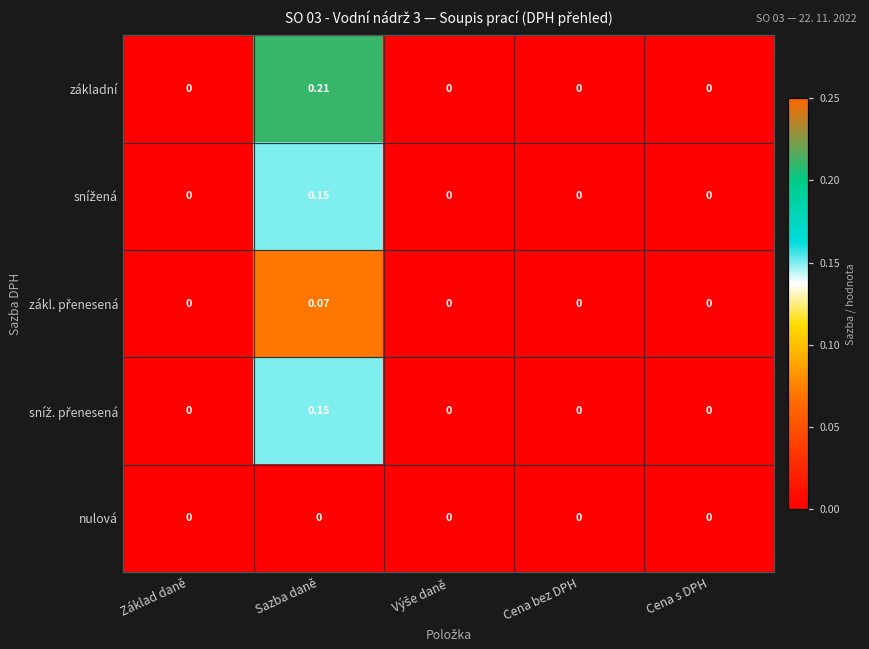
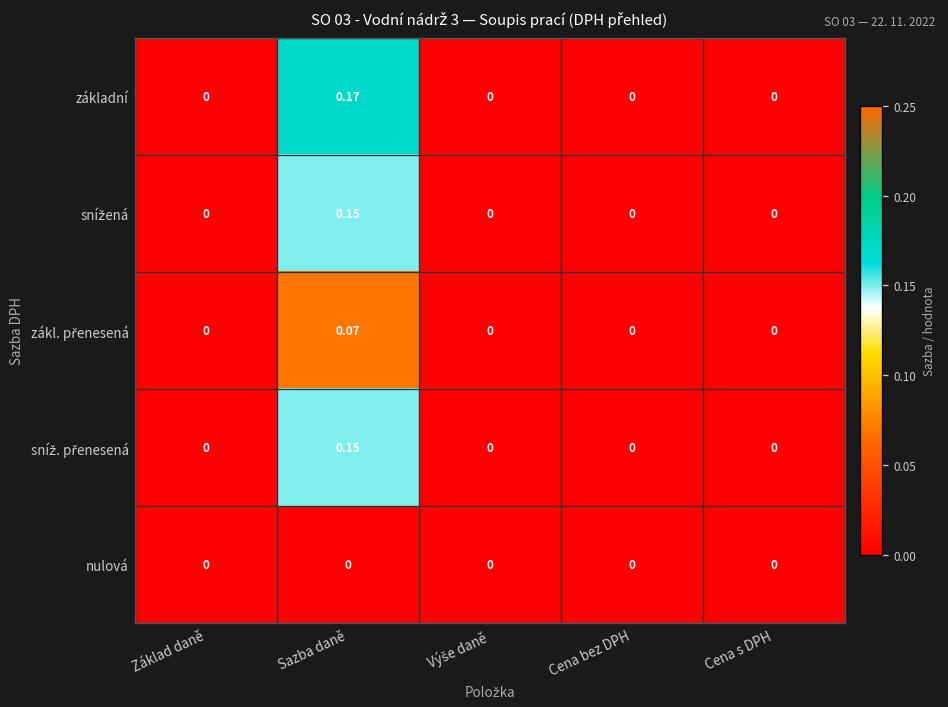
  {
    "základní": {
      "Základ daně": 0,
-     "Sazba daně": 0.21,
+     "Sazba daně": 0.17,
      "Výše daně": 0,
      "Cena bez DPH": 0,
      "Cena s DPH": 0
    },
    "snížená": {
      "Základ daně": 0,
      "Sazba daně": 0.15,
      "Výše daně": 0,
      "Cena bez DPH": 0,
      "Cena s DPH": 0
    },
    "zákl. přenesená": {
      "Základ daně": 0,
      "Sazba daně": 0.07,
      "Výše daně": 0,
      "Cena bez DPH": 0,
      "Cena s DPH": 0
    },
    "sníž. přenesená": {
      "Základ daně": 0,
      "Sazba daně": 0.15,
      "Výše daně": 0,
      "Cena bez DPH": 0,
      "Cena s DPH": 0
    },
    "nulová": {
      "Základ daně": 0,
      "Sazba daně": 0,
      "Výše daně": 0,
      "Cena bez DPH": 0,
      "Cena s DPH": 0
    }
  }
